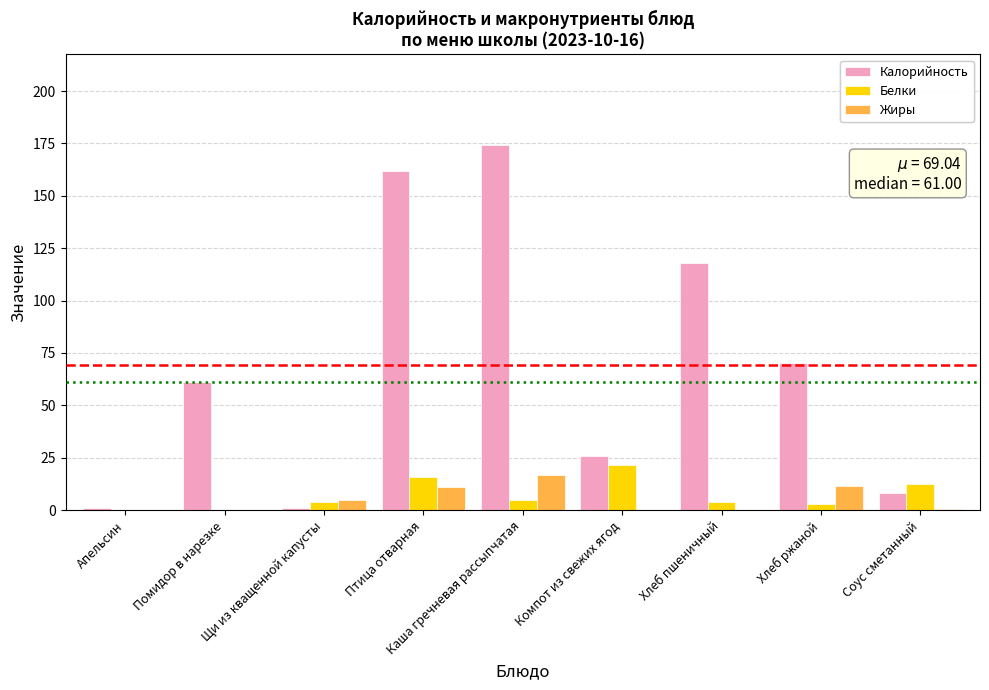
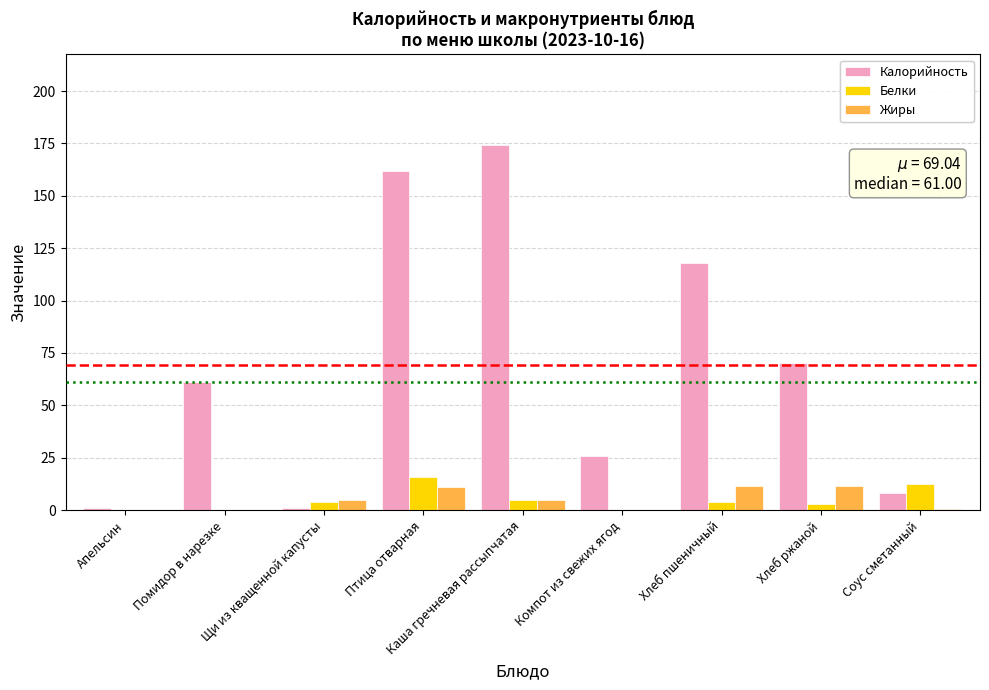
  {
    "Калорийность": {
      "Помидор в нарезке": 61,
      "Щи из кващенной капусты": 1,
      "Птица отварная": 162,
      "Каша гречневая рассыпчатая": 174,
      "Компот из свежих ягод": 26,
      "Хлеб пшеничный": 118,
      "Хлеб ржаной": 70,
      "Соус сметанный": 8
    },
    "Белки": {
      "Апельсин": 0,
      "Щи из кващенной капусты": 4,
      "Птица отварная": 16,
      "Каша гречневая рассыпчатая": 5,
-     "Компот из свежих ягод": 21,
+     "Компот из свежих ягод": 0,
      "Хлеб пшеничный": 4,
      "Хлеб ржаной": 3,
      "Соус сметанный": 13
    },
    "Жиры": {
      "Апельсин": 0,
      "Помидор в нарезке": 0,
      "Щи из кващенной капусты": 5,
      "Птица отварная": 11,
-     "Каша гречневая рассыпчатая": 17,
+     "Каша гречневая рассыпчатая": 5,
      "Компот из свежих ягод": 0,
-     "Хлеб пшеничный": 0,
+     "Хлеб пшеничный": 12,
      "Хлеб ржаной": 12
    }
  }
